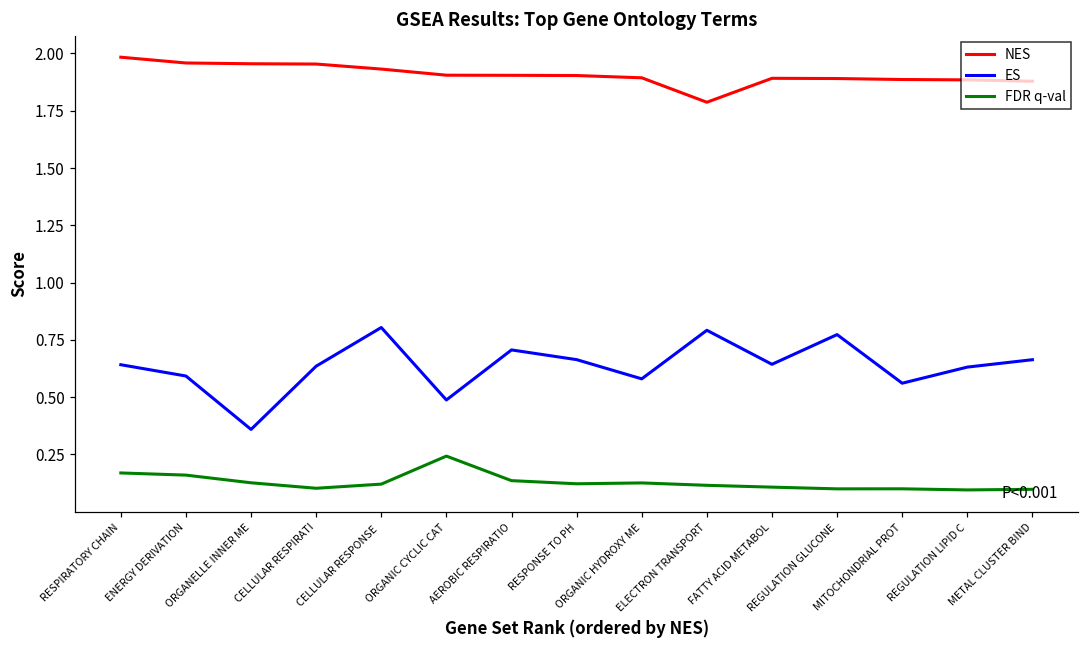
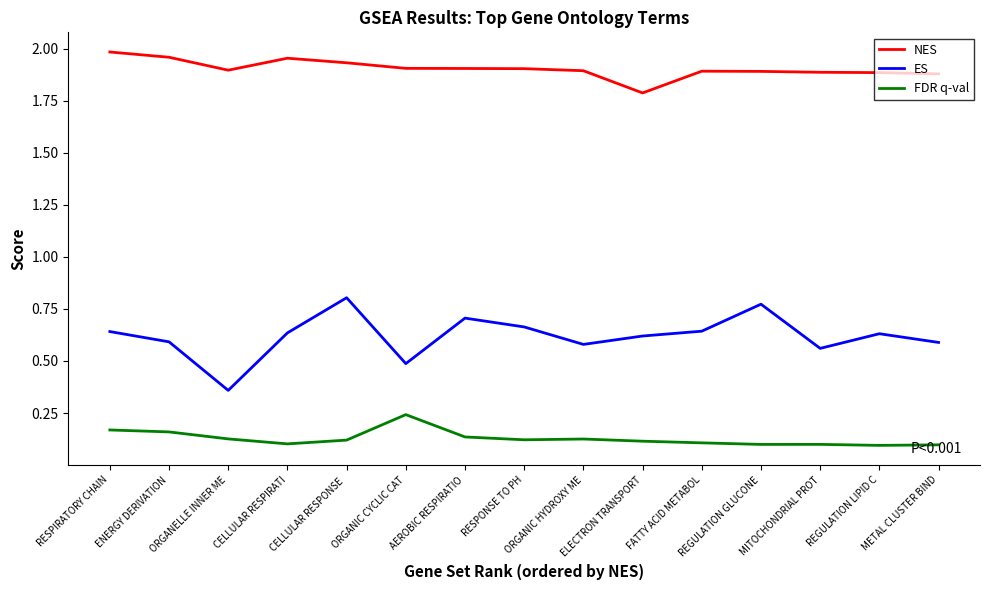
  {
    "NES": {
      "RESPIRATORY CHAIN": 1.98,
      "ENERGY DERIVATION": 1.96,
-     "ORGANELLE INNER ME": 1.96,
+     "ORGANELLE INNER ME": 1.90,
      "CELLULAR RESPIRATI": 1.95,
      "CELLULAR RESPONSE": 1.93,
      "ORGANIC CYCLIC CAT": 1.91,
      "AEROBIC RESPIRATIO": 1.90,
      "RESPONSE TO PH": 1.90,
      "ORGANIC HYDROXY ME": 1.89,
      "ELECTRON TRANSPORT": 1.79,
      "FATTY ACID METABOL": 1.89,
      "REGULATION GLUCONE": 1.89,
      "MITOCHONDRIAL PROT": 1.89
    },
    "ES": {
      "RESPIRATORY CHAIN": 0.64,
      "ENERGY DERIVATION": 0.59,
      "ORGANELLE INNER ME": 0.36,
      "CELLULAR RESPIRATI": 0.63,
      "CELLULAR RESPONSE": 0.80,
      "ORGANIC CYCLIC CAT": 0.49,
      "AEROBIC RESPIRATIO": 0.71,
      "RESPONSE TO PH": 0.66,
      "ORGANIC HYDROXY ME": 0.58,
-     "ELECTRON TRANSPORT": 0.79,
+     "ELECTRON TRANSPORT": 0.62,
      "FATTY ACID METABOL": 0.64,
      "REGULATION GLUCONE": 0.77,
      "MITOCHONDRIAL PROT": 0.56,
      "REGULATION LIPID C": 0.63,
-     "METAL CLUSTER BIND": 0.66
+     "METAL CLUSTER BIND": 0.59
    },
    "FDR q-val": {
      "RESPIRATORY CHAIN": 0.17,
      "ENERGY DERIVATION": 0.16,
      "ORGANELLE INNER ME": 0.13,
      "CELLULAR RESPIRATI": 0.10,
      "CELLULAR RESPONSE": 0.12,
      "ORGANIC CYCLIC CAT": 0.24,
      "AEROBIC RESPIRATIO": 0.14,
      "RESPONSE TO PH": 0.12,
      "ORGANIC HYDROXY ME": 0.13,
      "ELECTRON TRANSPORT": 0.11,
      "FATTY ACID METABOL": 0.11,
      "REGULATION GLUCONE": 0.10,
      "MITOCHONDRIAL PROT": 0.10,
      "REGULATION LIPID C": 0.09
    }
  }
